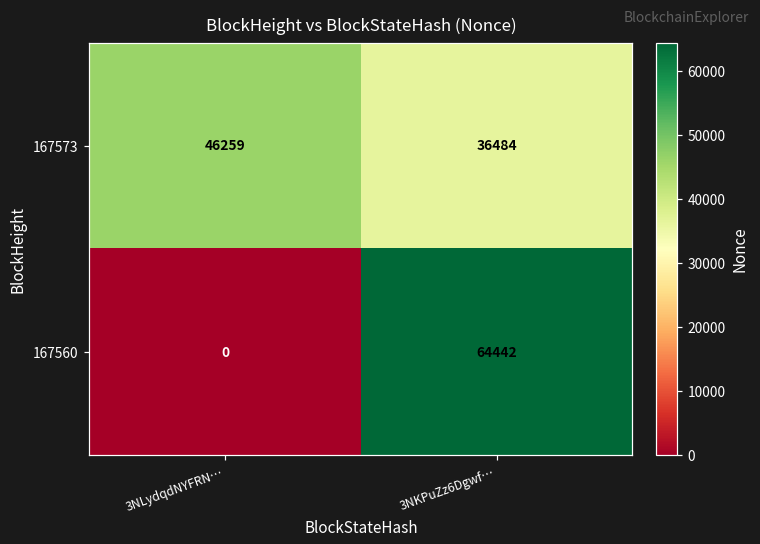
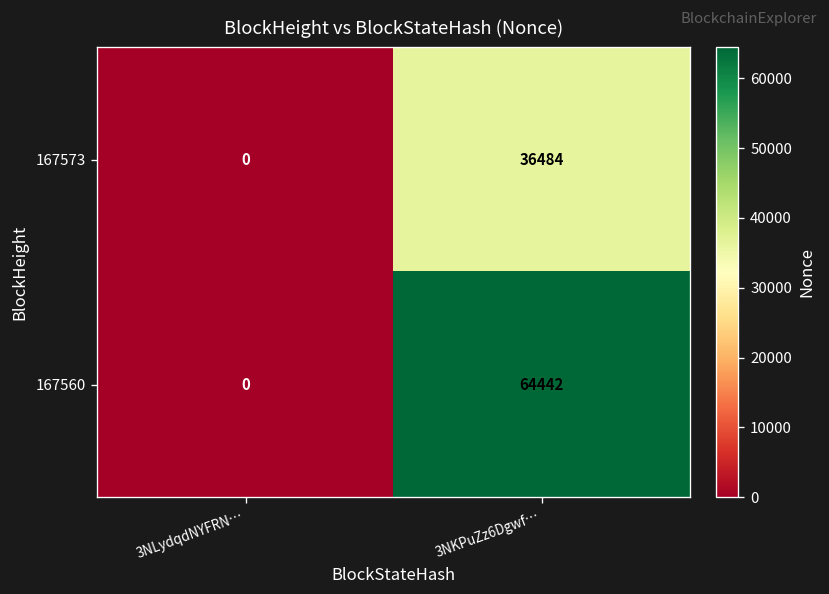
  {
    "167573": {
-     "3NLydqdNYFRN…": 46259,
+     "3NLydqdNYFRN…": 0,
      "3NKPuZz6Dgwf…": 36484
    },
    "167560": {
      "3NLydqdNYFRN…": 0,
      "3NKPuZz6Dgwf…": 64442
    }
  }
